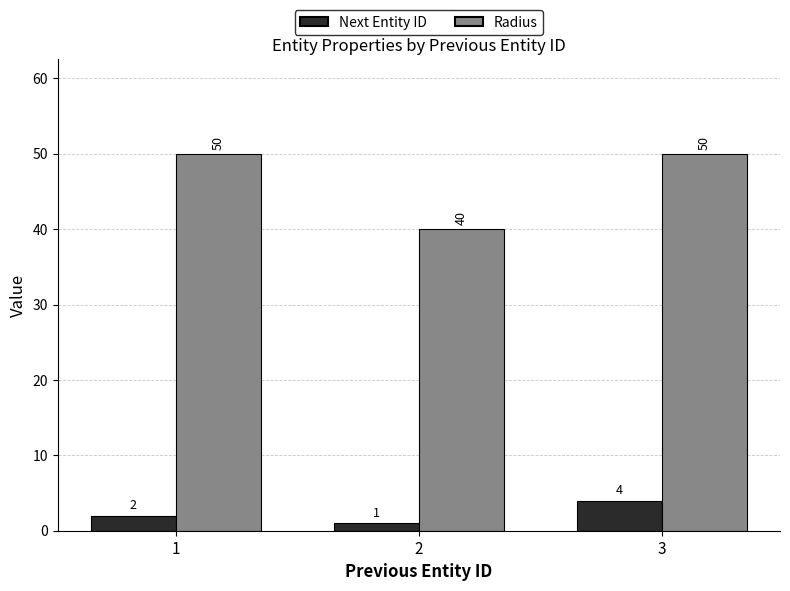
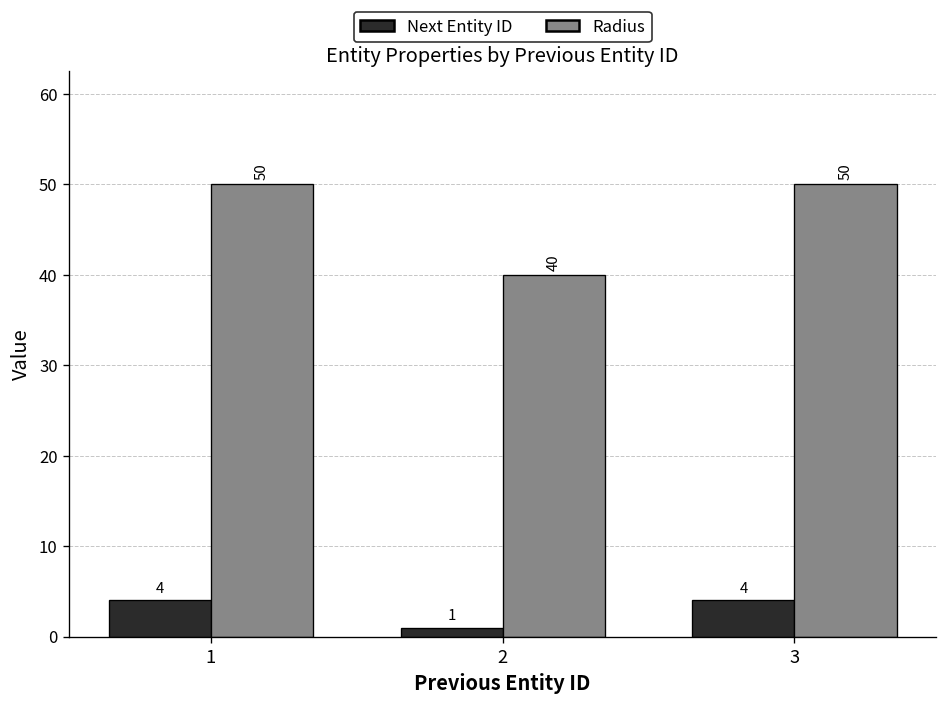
  {
    "Next Entity ID": {
-     "1": 2,
+     "1": 4,
      "2": 1,
      "3": 4
    },
    "Radius": {
      "1": 50,
      "2": 40,
      "3": 50
    }
  }
